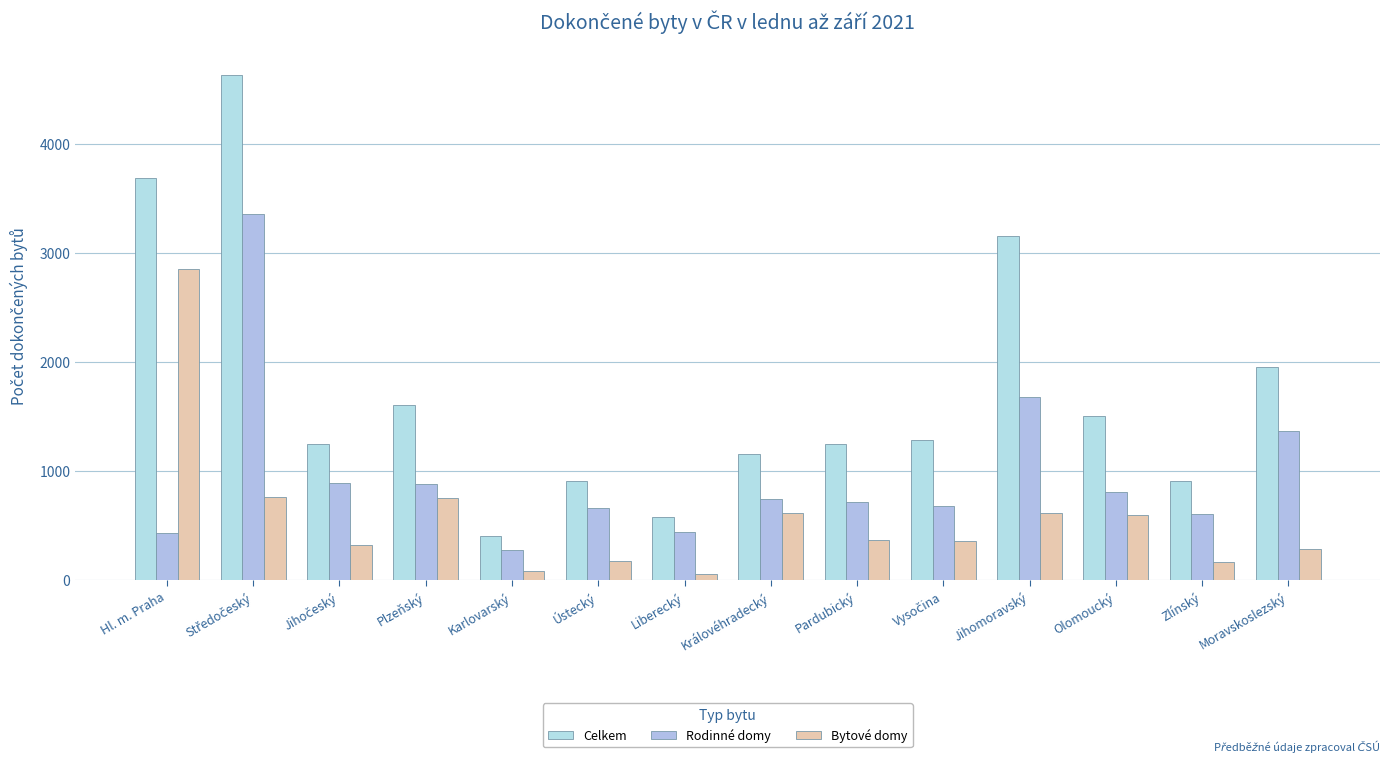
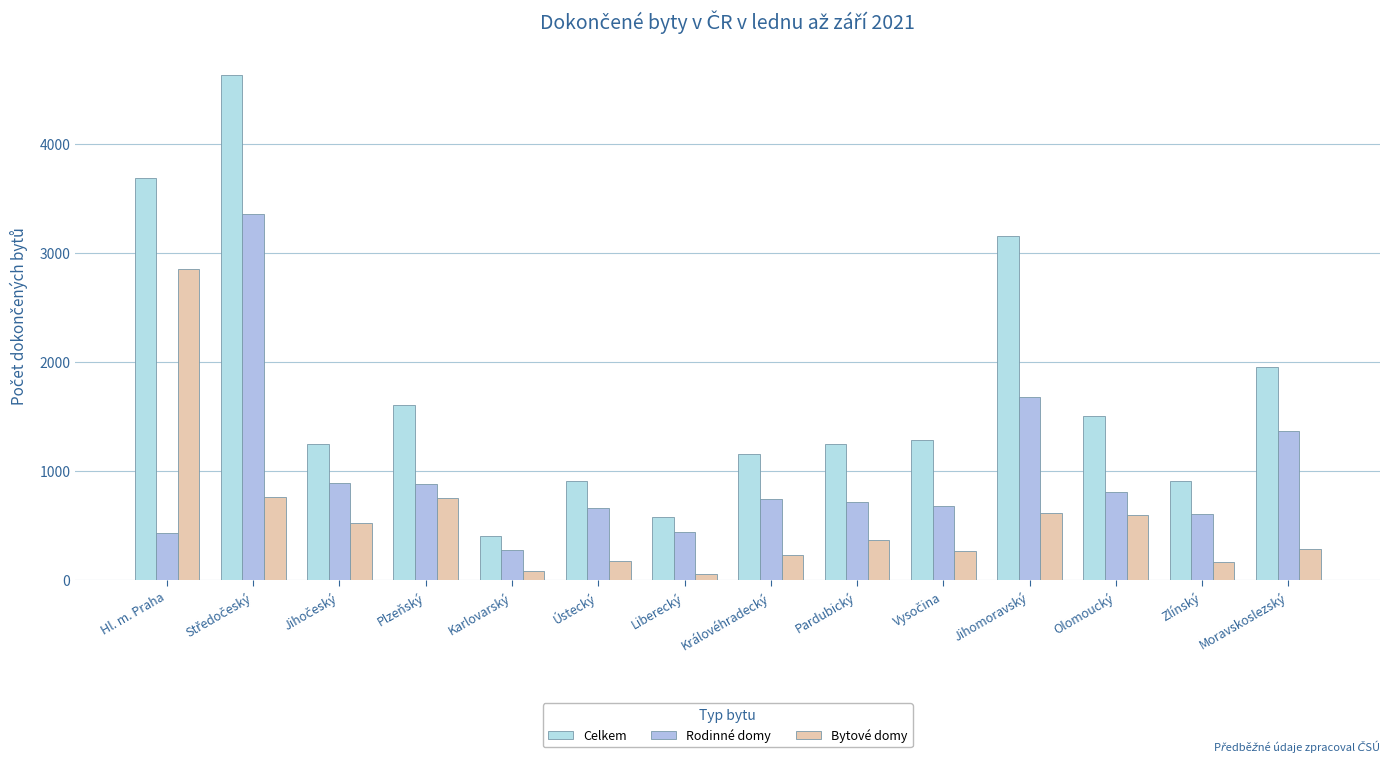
  {
    "Bytové domy": {
      "Hl. m. Praha": 2860,
      "Středočeský": 760,
-     "Jihočeský": 320,
+     "Jihočeský": 520,
      "Plzeňský": 760,
      "Karlovarský": 80,
      "Ústecký": 170,
      "Liberecký": 60,
-     "Královéhradecký": 620,
+     "Královéhradecký": 230,
      "Pardubický": 370,
-     "Vysočina": 360,
+     "Vysočina": 270,
      "Jihomoravský": 620,
      "Olomoucký": 600,
      "Zlínský": 170,
      "Moravskoslezský": 290
    }
  }
